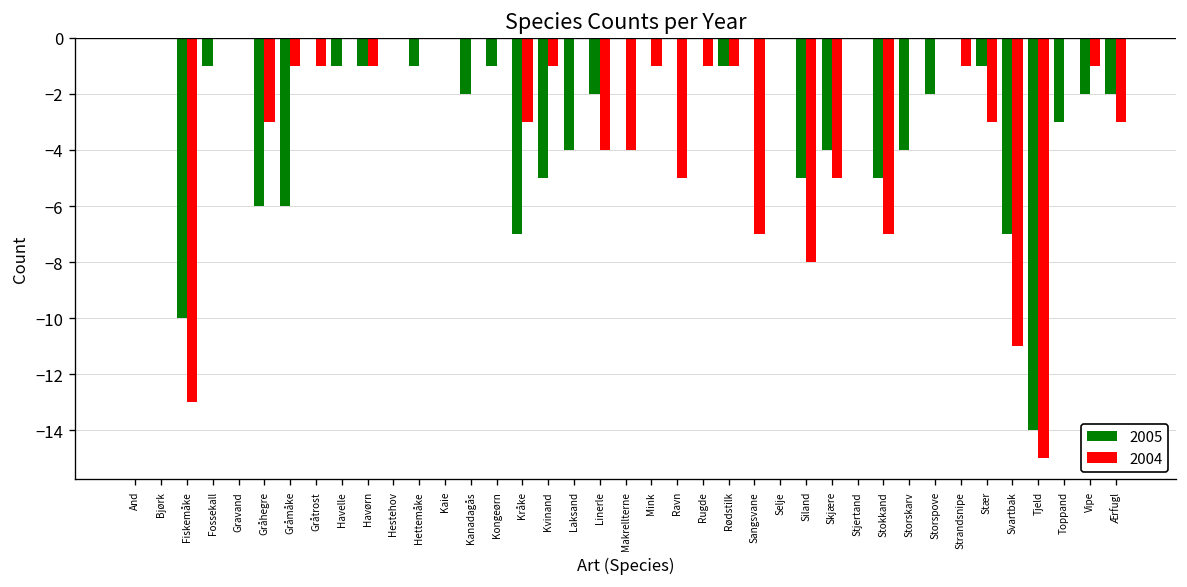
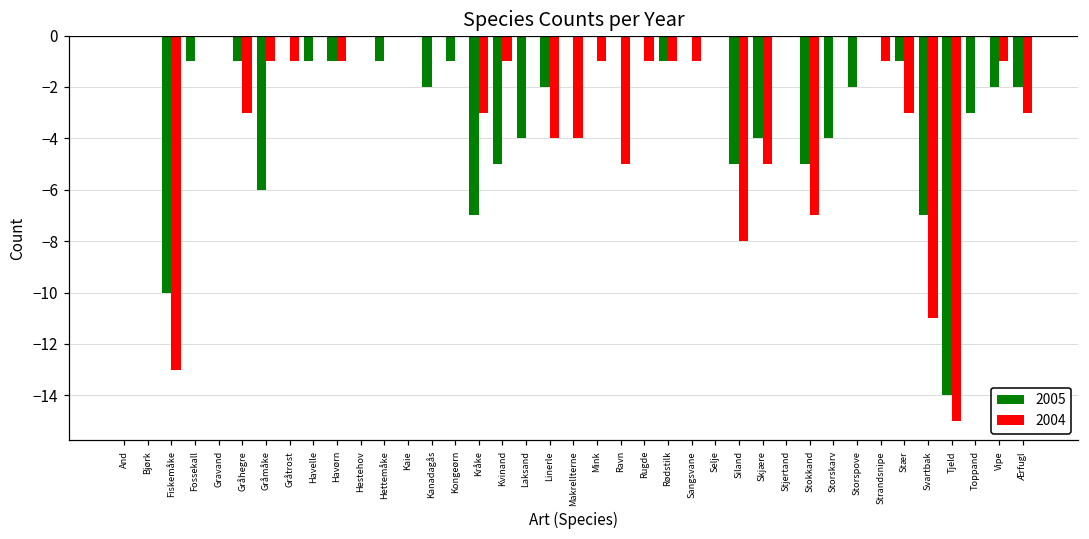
  {
    "2005": {
      "And": 0.0,
      "Bjørk": 0.0,
      "Fiskemåke": -10.0,
      "Fossekall": -1.0,
      "Gravand": 0.0,
-     "Gråhegre": -6.0,
+     "Gråhegre": -1.0,
      "Gråmåke": -6.0,
      "Gråtrost": 0.0,
      "Havelle": -1.0,
      "Havørn": -1.0,
      "Hestehov": 0.0,
      "Hettemåke": -1.0,
      "Kaie": 0.0,
      "Kanadagås": -2.0,
      "Kongeørn": -1.0,
      "Kråke": -7.0,
      "Kvinand": -5.0,
      "Laksand": -4.0,
      "Linerle": -2.0,
      "Makrellterne": 0.0,
      "Mink": 0.0,
      "Ravn": 0.0,
      "Rugde": 0.0,
      "Rødstilk": -1.0,
      "Sangsvane": 0.0,
      "Selje": 0.0,
      "Siland": -5.0,
      "Skjære": -4.0,
      "Stjertand": 0.0,
      "Stokkand": -5.0,
      "Storskarv": -4.0,
      "Storspove": -2.0,
      "Strandsnipe": 0.0,
      "Stær": -1.0,
      "Svartbak": -7.0,
      "Tjeld": -14.0,
      "Toppand": -3.0,
      "Vipe": -2.0,
      "Ærfugl": -2.0
    },
    "2004": {
      "And": 0.0,
      "Bjørk": 0.0,
      "Fiskemåke": -13.0,
      "Fossekall": 0.0,
      "Gravand": 0.0,
      "Gråhegre": -3.0,
      "Gråmåke": -1.0,
      "Gråtrost": -1.0,
      "Havelle": 0.0,
      "Havørn": -1.0,
      "Hestehov": 0.0,
      "Hettemåke": 0.0,
      "Kaie": 0.0,
      "Kanadagås": 0.0,
      "Kongeørn": 0.0,
      "Kråke": -3.0,
      "Kvinand": -1.0,
      "Laksand": 0.0,
      "Linerle": -4.0,
      "Makrellterne": -4.0,
      "Mink": -1.0,
      "Ravn": -5.0,
      "Rugde": -1.0,
      "Rødstilk": -1.0,
-     "Sangsvane": -7.0,
+     "Sangsvane": -1.0,
      "Selje": 0.0,
      "Siland": -8.0,
      "Skjære": -5.0,
      "Stjertand": 0.0,
      "Stokkand": -7.0,
      "Storskarv": 0.0,
      "Storspove": 0.0,
      "Strandsnipe": -1.0,
      "Stær": -3.0,
      "Svartbak": -11.0,
      "Tjeld": -15.0,
      "Toppand": 0.0,
      "Vipe": -1.0,
      "Ærfugl": -3.0
    }
  }
